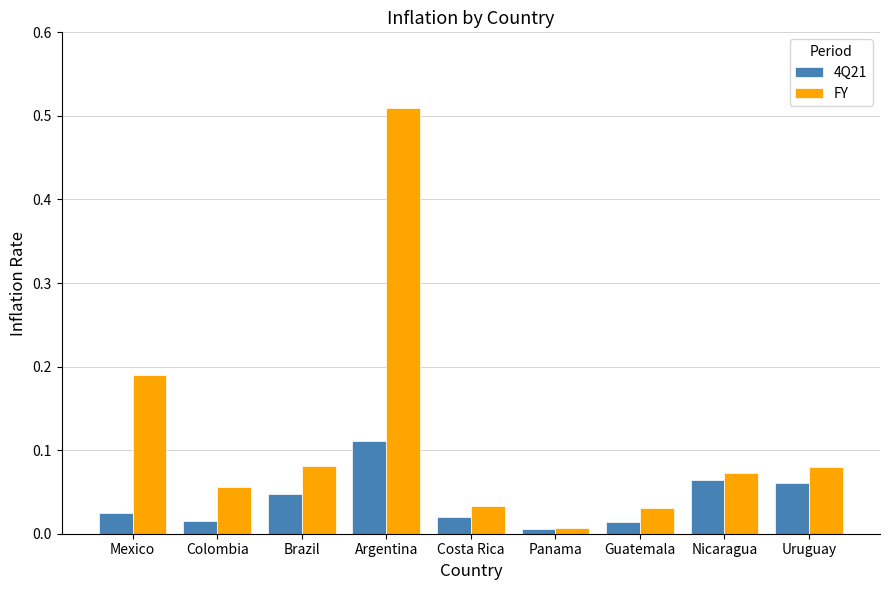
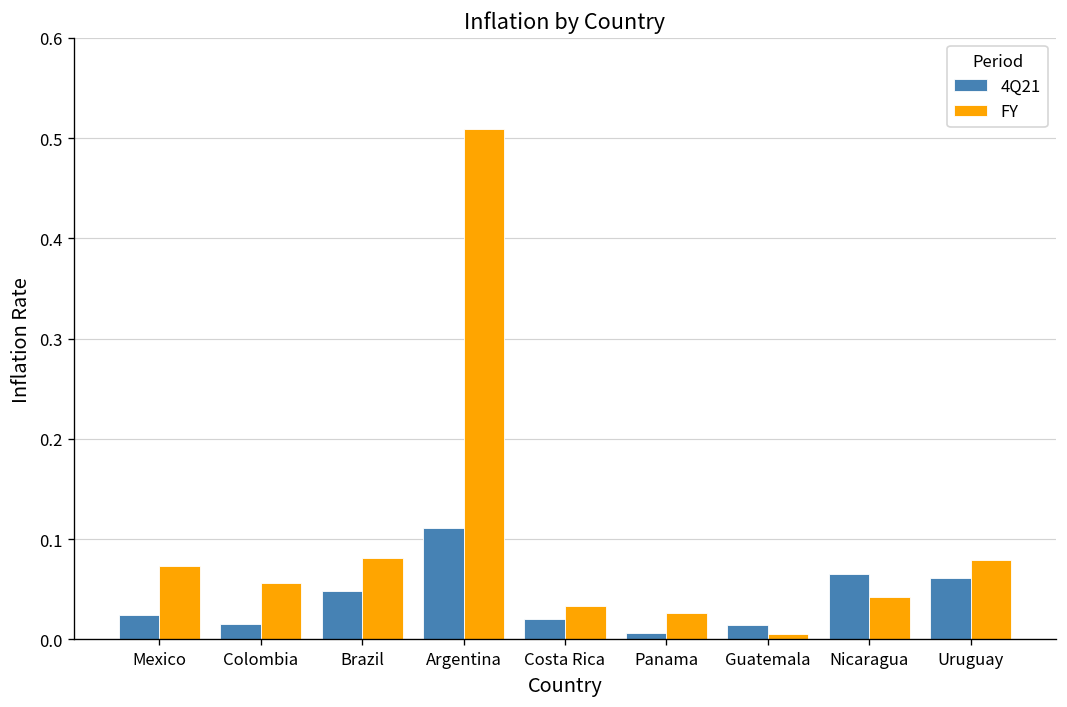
  {
    "4Q21": {
      "Mexico": 0.02,
      "Colombia": 0.02,
      "Brazil": 0.05,
      "Argentina": 0.11,
      "Costa Rica": 0.02,
      "Panama": 0.01,
      "Guatemala": 0.01,
      "Nicaragua": 0.06,
      "Uruguay": 0.06
    },
    "FY": {
-     "Mexico": 0.19,
+     "Mexico": 0.07,
      "Colombia": 0.06,
      "Brazil": 0.08,
      "Argentina": 0.51,
      "Costa Rica": 0.03,
-     "Panama": 0.01,
-     "Guatemala": 0.03,
-     "Nicaragua": 0.07,
+     "Panama": 0.03,
+     "Guatemala": 0.01,
+     "Nicaragua": 0.04,
      "Uruguay": 0.08
    }
  }
